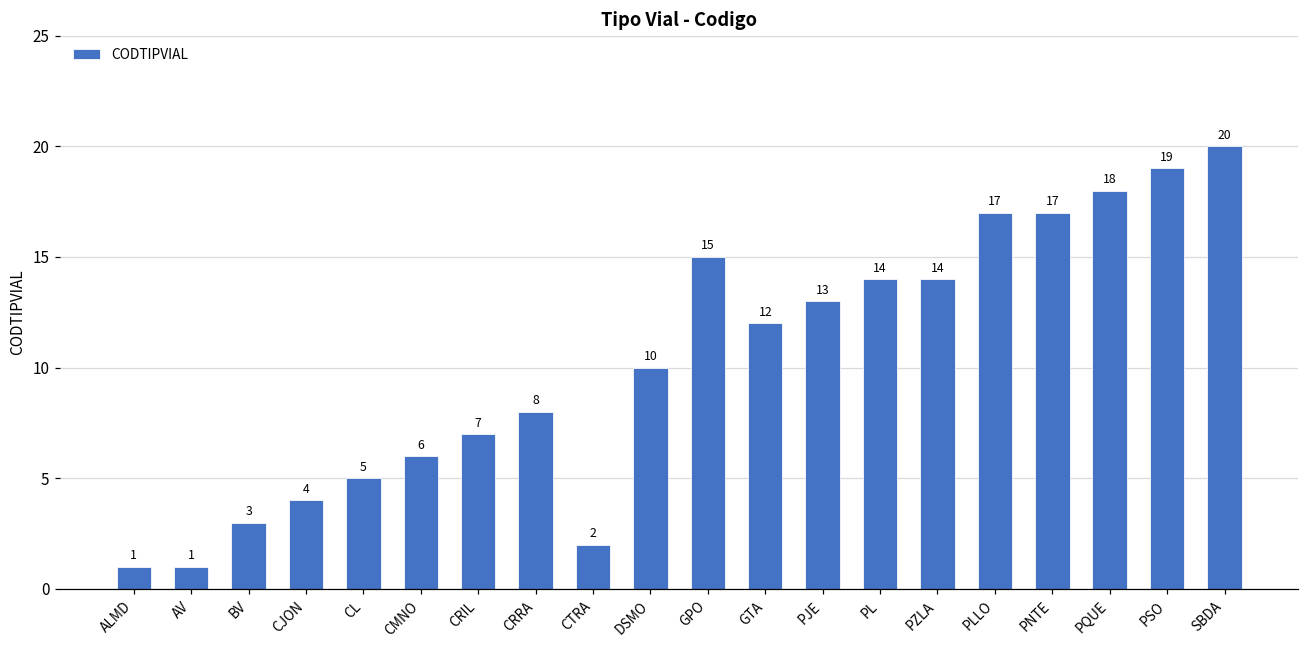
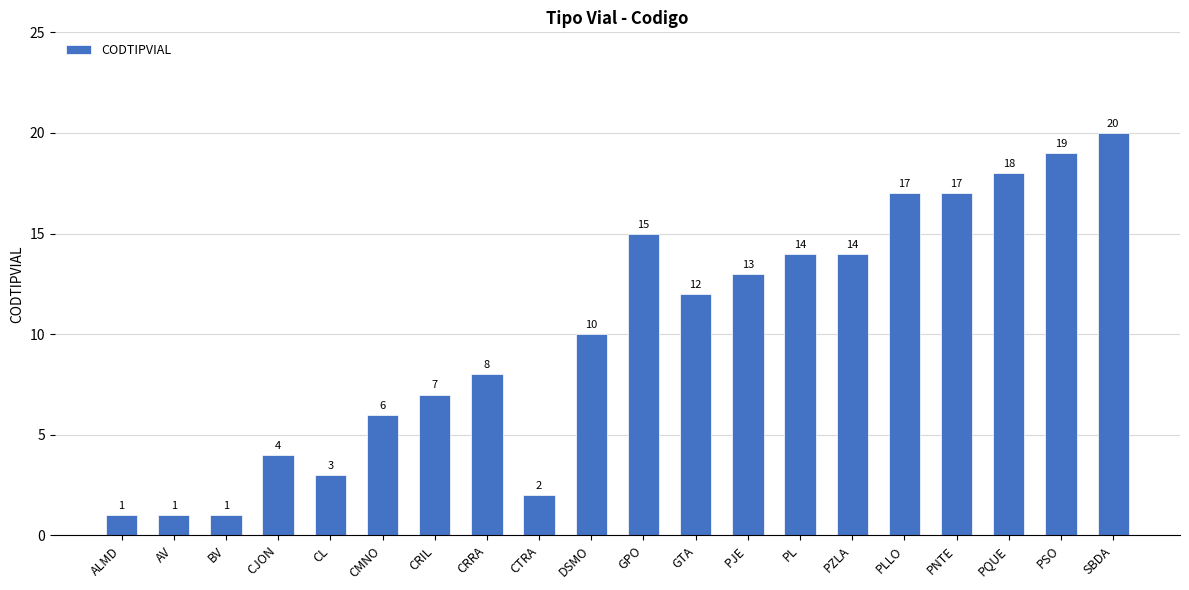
  {
    "ALMD": 1,
    "AV": 1,
-   "BV": 3,
+   "BV": 1,
    "CJON": 4,
-   "CL": 5,
+   "CL": 3,
    "CMNO": 6,
    "CRIL": 7,
    "CRRA": 8,
    "CTRA": 2,
    "DSMO": 10,
    "GPO": 15,
    "GTA": 12,
    "PJE": 13,
    "PL": 14,
    "PZLA": 14,
    "PLLO": 17,
    "PNTE": 17,
    "PQUE": 18,
    "PSO": 19,
    "SBDA": 20
  }
